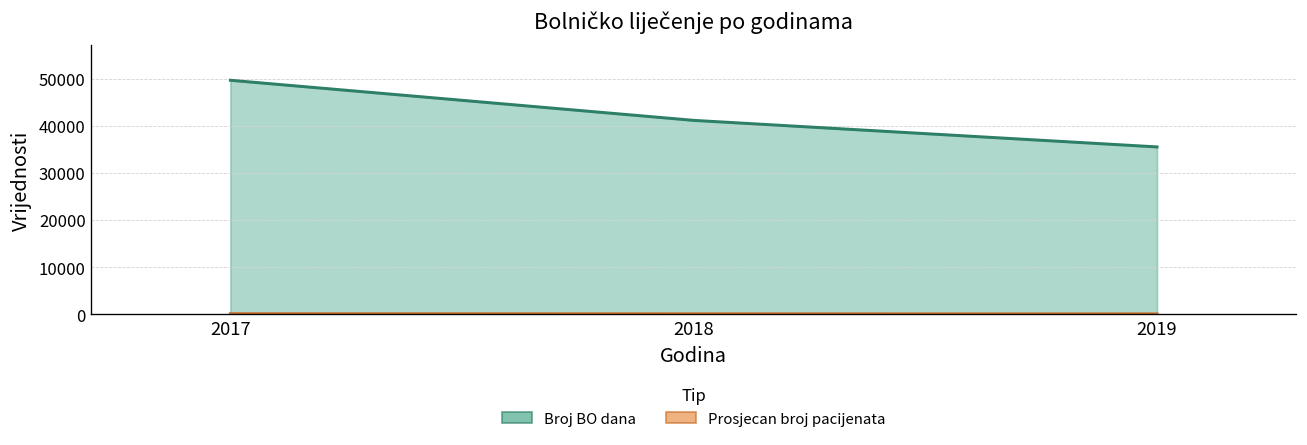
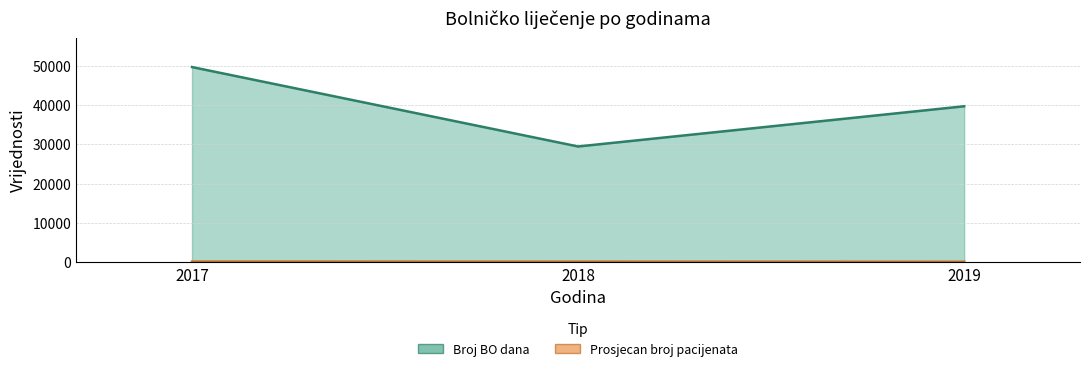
  {
    "Broj BO dana": {
      "2017": 50000,
-     "2018": 41000,
-     "2019": 36000
+     "2018": 29000,
+     "2019": 40000
    },
    "Prosjecan broj pacijenata": {
      "2017": 0,
      "2018": 0,
      "2019": 0
    }
  }
